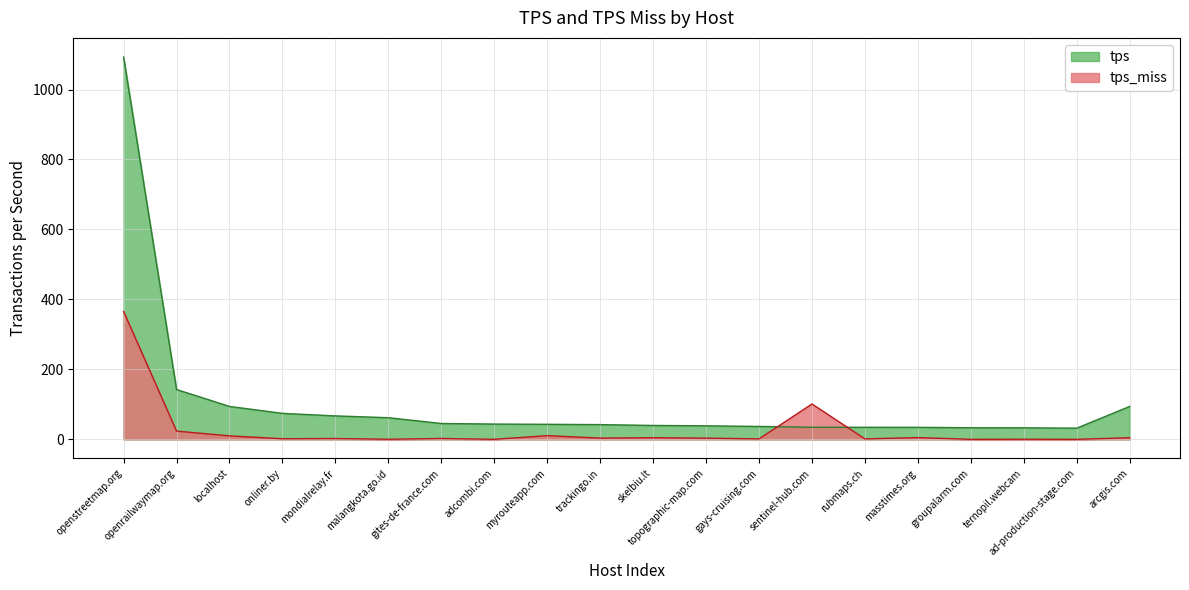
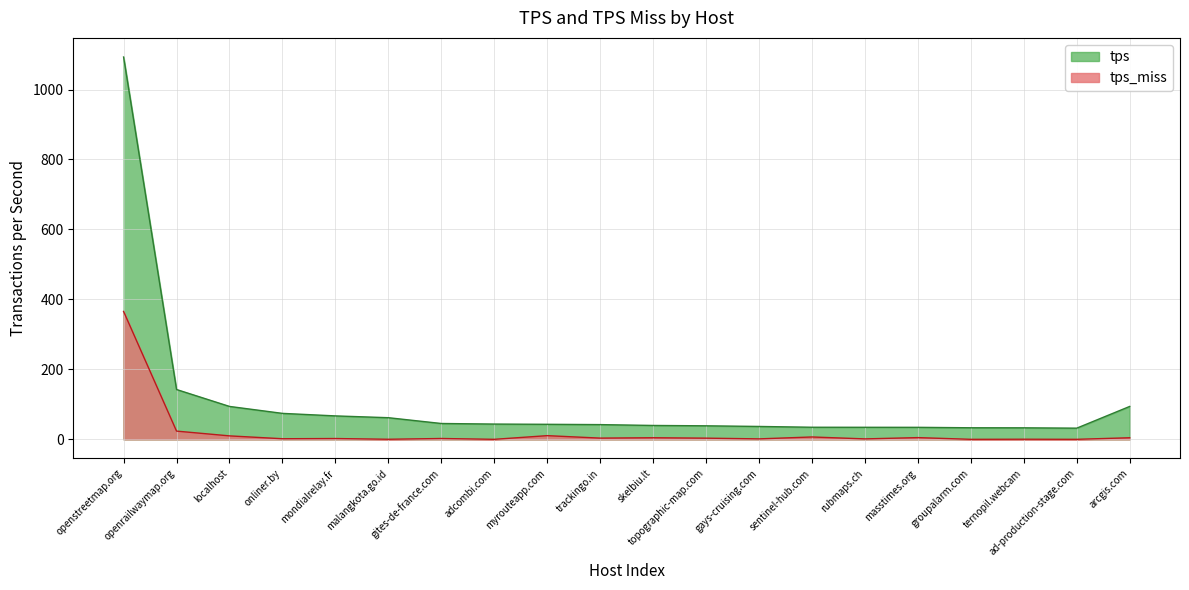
  {
    "tps": {
      "openstreetmap.org": 1090,
      "openrailwaymap.org": 140,
      "localhost": 90,
      "onliner.by": 70,
      "mondialrelay.fr": 70,
      "malangkota.go.id": 60,
      "gites-de-france.com": 50,
      "adcombi.com": 40,
      "myrouteapp.com": 40,
      "trackingo.in": 40,
      "skelbiu.lt": 40,
      "topographic-map.com": 40,
      "gays-cruising.com": 40,
      "sentinel-hub.com": 30,
      "rubmaps.ch": 30,
      "masstimes.org": 30,
      "groupalarm.com": 30,
      "ternopil.webcam": 30,
      "ad-production-stage.com": 30,
      "arcgis.com": 90
    },
    "tps_miss": {
      "openstreetmap.org": 370,
      "openrailwaymap.org": 20,
      "localhost": 10,
      "onliner.by": 0,
      "mondialrelay.fr": 0,
      "malangkota.go.id": 0,
      "gites-de-france.com": 0,
      "adcombi.com": 0,
      "myrouteapp.com": 10,
      "trackingo.in": 0,
      "skelbiu.lt": 0,
      "topographic-map.com": 0,
      "gays-cruising.com": 0,
-     "sentinel-hub.com": 100,
+     "sentinel-hub.com": 10,
      "rubmaps.ch": 0,
      "masstimes.org": 0,
      "groupalarm.com": 0,
      "ternopil.webcam": 0,
      "ad-production-stage.com": 0,
      "arcgis.com": 0
    }
  }
